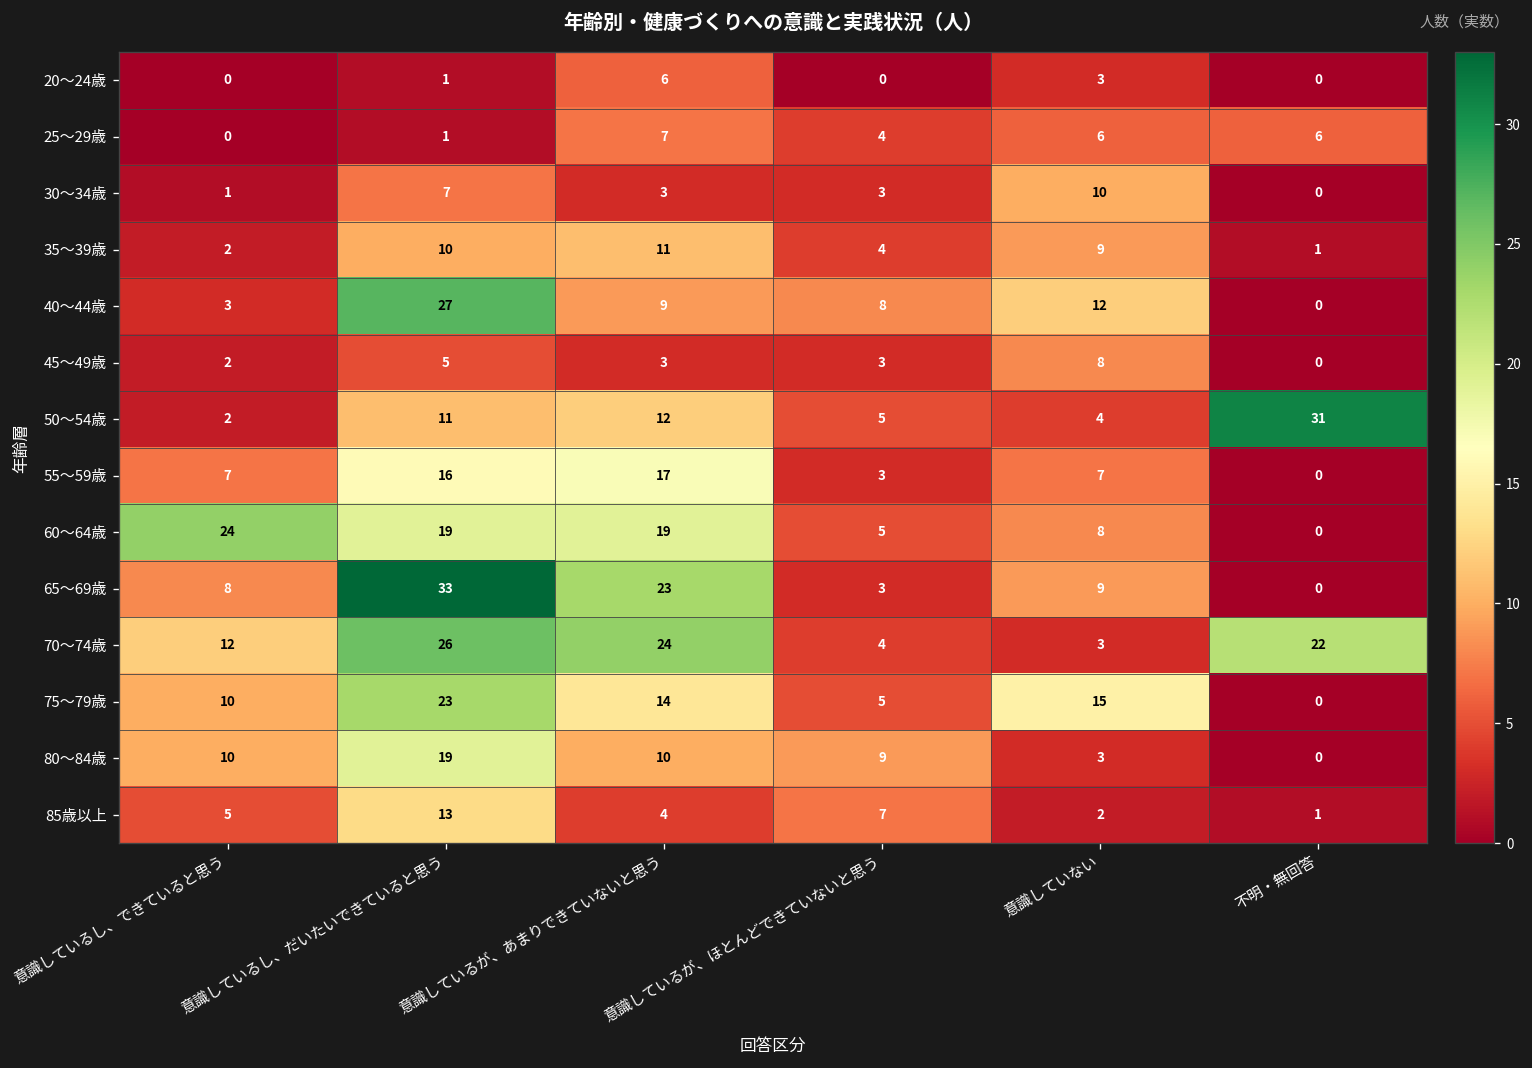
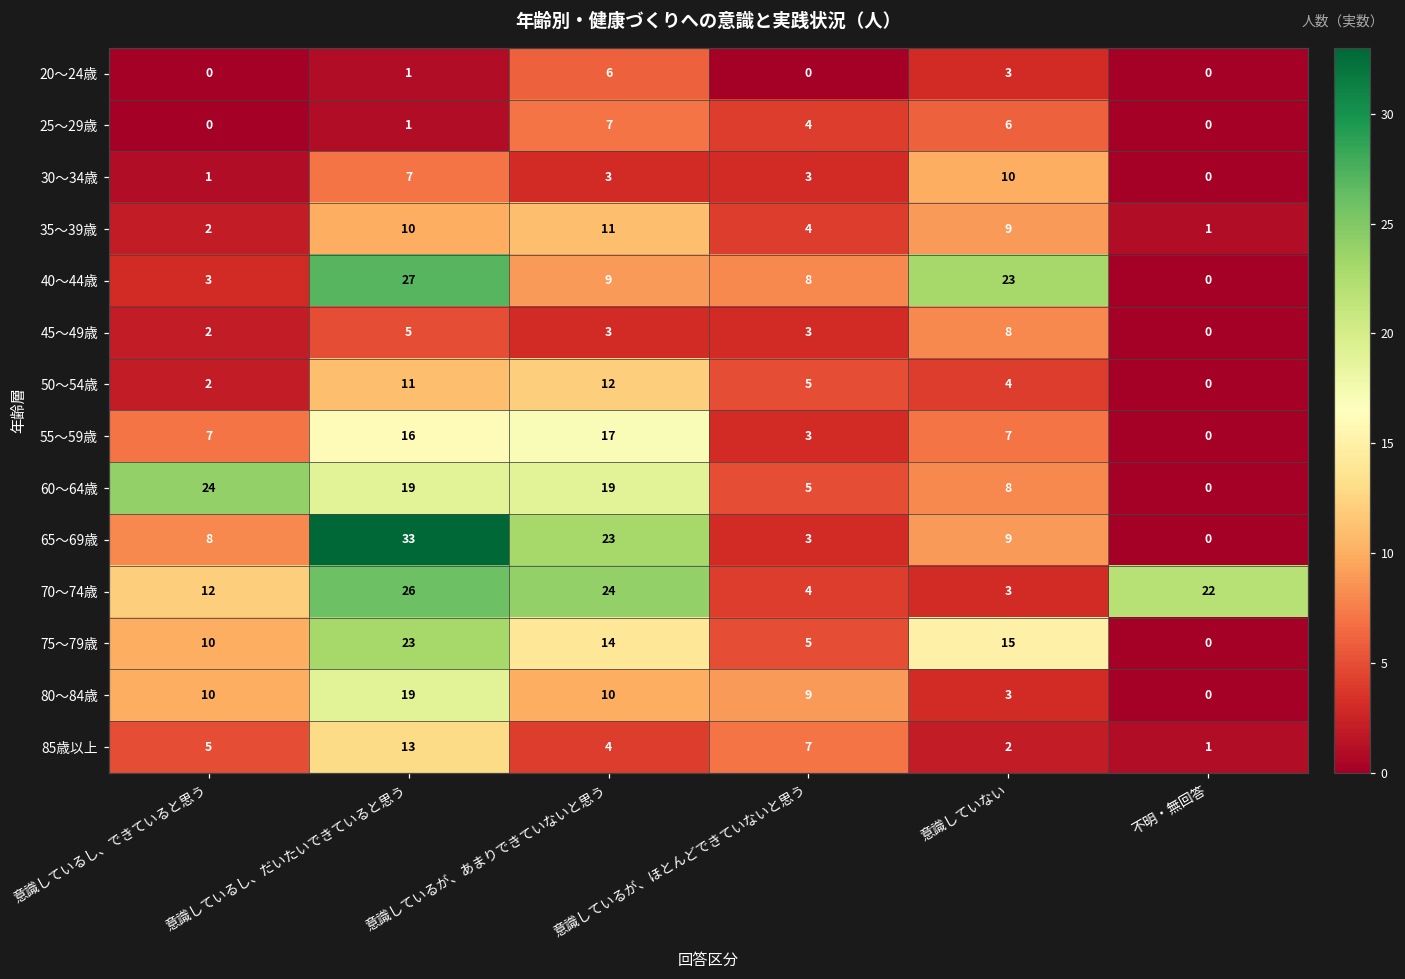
  {
    "20～24歳": {
      "意識しているし、できていると思う": 0,
      "意識しているし、だいたいできていると思う": 1,
      "意識しているが、あまりできていないと思う": 6,
      "意識しているが、ほとんどできていないと思う": 0,
      "意識していない": 3,
      "不明・無回答": 0
    },
    "25～29歳": {
      "意識しているし、できていると思う": 0,
      "意識しているし、だいたいできていると思う": 1,
      "意識しているが、あまりできていないと思う": 7,
      "意識しているが、ほとんどできていないと思う": 4,
      "意識していない": 6,
-     "不明・無回答": 6
+     "不明・無回答": 0
    },
    "30～34歳": {
      "意識しているし、できていると思う": 1,
      "意識しているし、だいたいできていると思う": 7,
      "意識しているが、あまりできていないと思う": 3,
      "意識しているが、ほとんどできていないと思う": 3,
      "意識していない": 10,
      "不明・無回答": 0
    },
    "35～39歳": {
      "意識しているし、できていると思う": 2,
      "意識しているし、だいたいできていると思う": 10,
      "意識しているが、あまりできていないと思う": 11,
      "意識しているが、ほとんどできていないと思う": 4,
      "意識していない": 9,
      "不明・無回答": 1
    },
    "40～44歳": {
      "意識しているし、できていると思う": 3,
      "意識しているし、だいたいできていると思う": 27,
      "意識しているが、あまりできていないと思う": 9,
      "意識しているが、ほとんどできていないと思う": 8,
-     "意識していない": 12,
+     "意識していない": 23,
      "不明・無回答": 0
    },
    "45～49歳": {
      "意識しているし、できていると思う": 2,
      "意識しているし、だいたいできていると思う": 5,
      "意識しているが、あまりできていないと思う": 3,
      "意識しているが、ほとんどできていないと思う": 3,
      "意識していない": 8,
      "不明・無回答": 0
    },
    "50～54歳": {
      "意識しているし、できていると思う": 2,
      "意識しているし、だいたいできていると思う": 11,
      "意識しているが、あまりできていないと思う": 12,
      "意識しているが、ほとんどできていないと思う": 5,
      "意識していない": 4,
-     "不明・無回答": 31
+     "不明・無回答": 0
    },
    "55～59歳": {
      "意識しているし、できていると思う": 7,
      "意識しているし、だいたいできていると思う": 16,
      "意識しているが、あまりできていないと思う": 17,
      "意識しているが、ほとんどできていないと思う": 3,
      "意識していない": 7,
      "不明・無回答": 0
    },
    "60～64歳": {
      "意識しているし、できていると思う": 24,
      "意識しているし、だいたいできていると思う": 19,
      "意識しているが、あまりできていないと思う": 19,
      "意識しているが、ほとんどできていないと思う": 5,
      "意識していない": 8,
      "不明・無回答": 0
    },
    "65～69歳": {
      "意識しているし、できていると思う": 8,
      "意識しているし、だいたいできていると思う": 33,
      "意識しているが、あまりできていないと思う": 23,
      "意識しているが、ほとんどできていないと思う": 3,
      "意識していない": 9,
      "不明・無回答": 0
    },
    "70～74歳": {
      "意識しているし、できていると思う": 12,
      "意識しているし、だいたいできていると思う": 26,
      "意識しているが、あまりできていないと思う": 24,
      "意識しているが、ほとんどできていないと思う": 4,
      "意識していない": 3,
      "不明・無回答": 22
    },
    "75～79歳": {
      "意識しているし、できていると思う": 10,
      "意識しているし、だいたいできていると思う": 23,
      "意識しているが、あまりできていないと思う": 14,
      "意識しているが、ほとんどできていないと思う": 5,
      "意識していない": 15,
      "不明・無回答": 0
    },
    "80～84歳": {
      "意識しているし、できていると思う": 10,
      "意識しているし、だいたいできていると思う": 19,
      "意識しているが、あまりできていないと思う": 10,
      "意識しているが、ほとんどできていないと思う": 9,
      "意識していない": 3,
      "不明・無回答": 0
    },
    "85歳以上": {
      "意識しているし、できていると思う": 5,
      "意識しているし、だいたいできていると思う": 13,
      "意識しているが、あまりできていないと思う": 4,
      "意識しているが、ほとんどできていないと思う": 7,
      "意識していない": 2,
      "不明・無回答": 1
    }
  }
